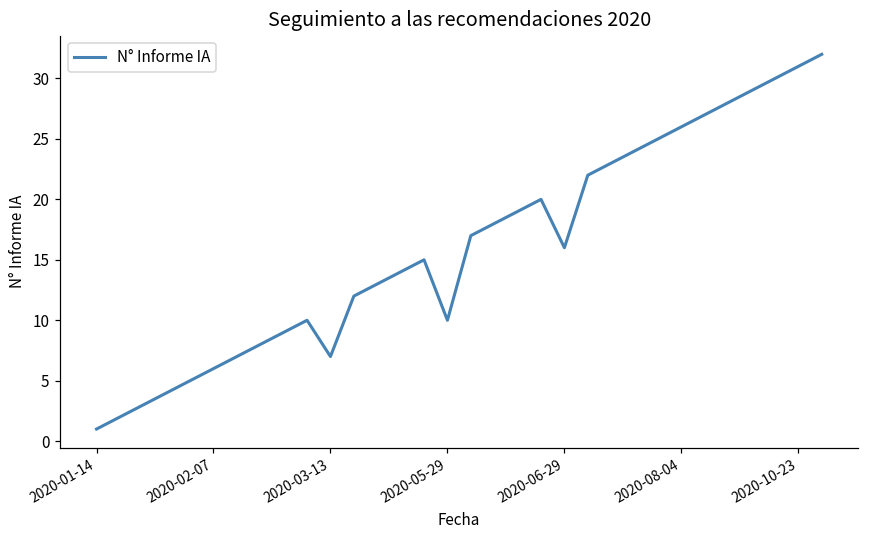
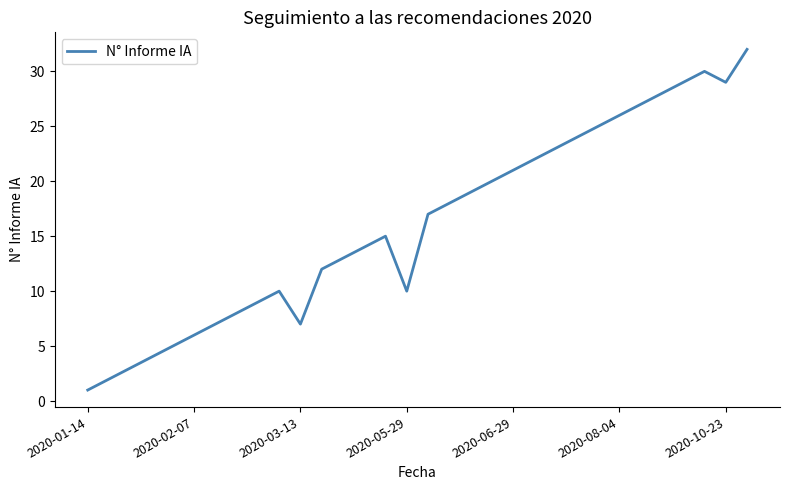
  {
    "2020-01-14": 1,
    "2020-03-13": 7,
    "2020-05-29": 10,
-   "2020-06-29": 16,
+   "2020-06-29": 21,
    "2020-08-04": 26,
-   "2020-10-23": 31
+   "2020-10-23": 29
  }
